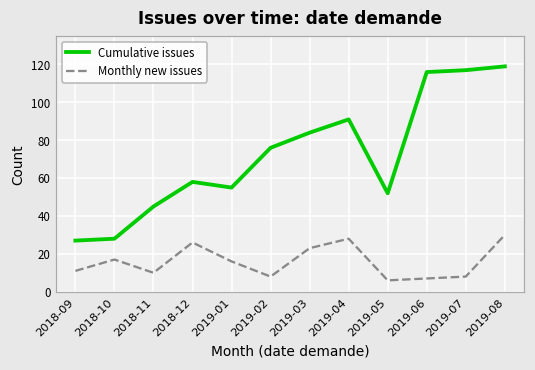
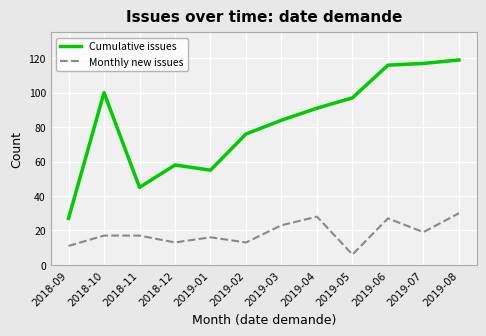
  {
    "Cumulative issues": {
      "2018-09": 27,
-     "2018-10": 28,
+     "2018-10": 100,
      "2018-11": 45,
      "2018-12": 58,
      "2019-01": 55,
      "2019-02": 76,
      "2019-03": 84,
      "2019-04": 91,
-     "2019-05": 52,
+     "2019-05": 97,
      "2019-06": 116,
      "2019-07": 117,
      "2019-08": 119
    },
    "Monthly new issues": {
      "2018-09": 11,
      "2018-10": 17,
-     "2018-11": 10,
-     "2018-12": 26,
+     "2018-11": 17,
+     "2018-12": 13,
      "2019-01": 16,
-     "2019-02": 8,
+     "2019-02": 13,
      "2019-03": 23,
      "2019-04": 28,
      "2019-05": 6,
-     "2019-06": 7,
-     "2019-07": 8,
+     "2019-06": 27,
+     "2019-07": 19,
      "2019-08": 30
    }
  }
